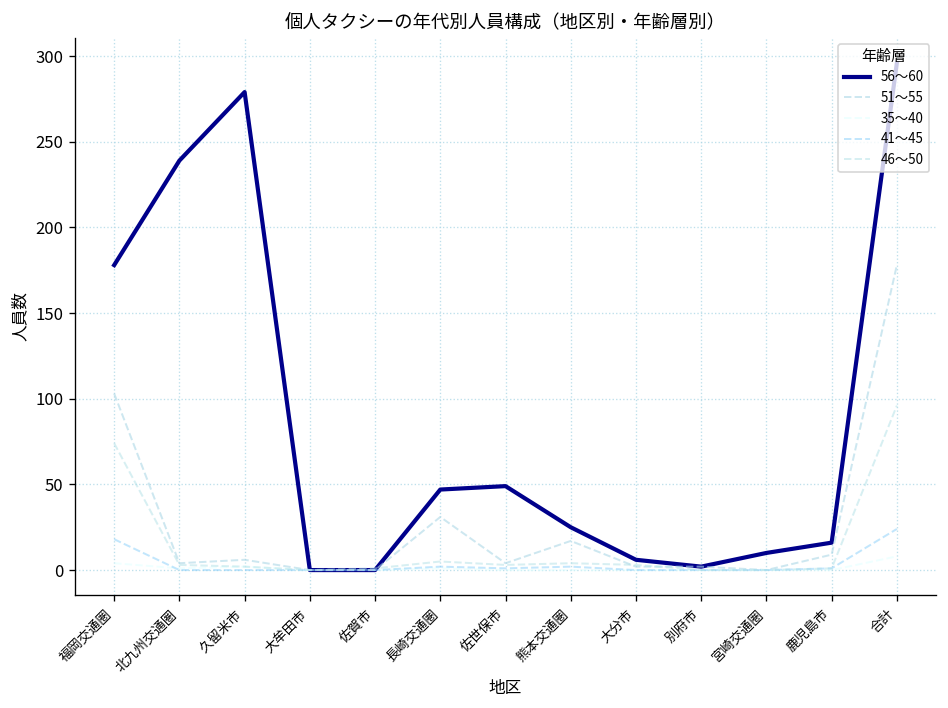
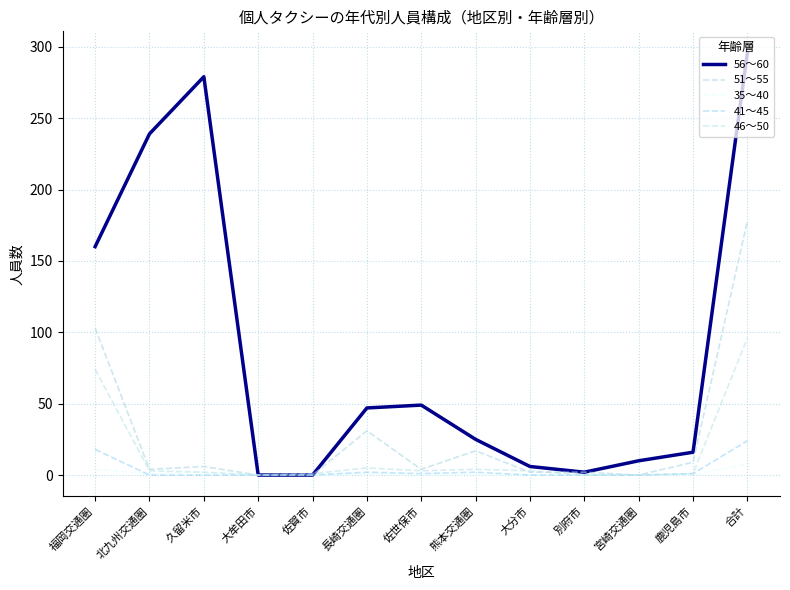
  {
    "56～60": {
-     "福岡交通圏": 178,
+     "福岡交通圏": 160,
      "北九州交通圏": 239,
      "久留米市": 279,
      "長崎交通圏": 47,
      "佐世保市": 49,
      "熊本交通圏": 25,
      "大分市": 6,
      "宮崎交通圏": 10,
      "鹿児島市": 16
    }
  }
